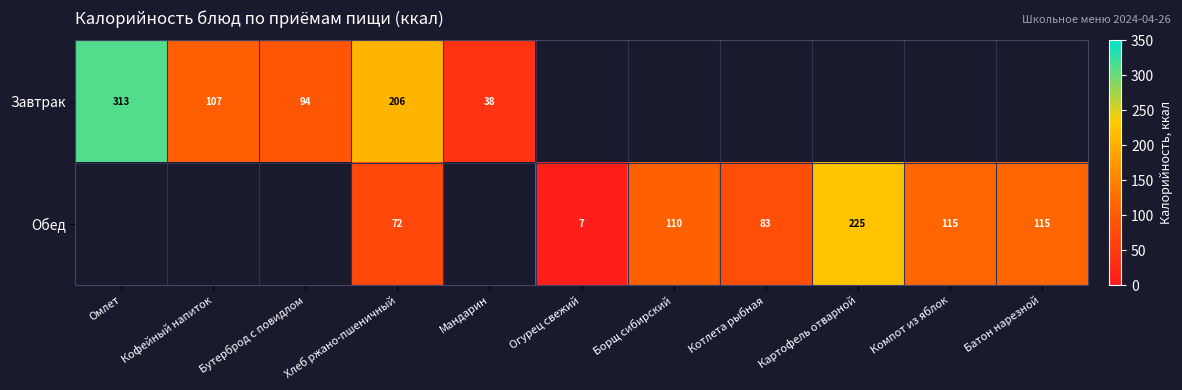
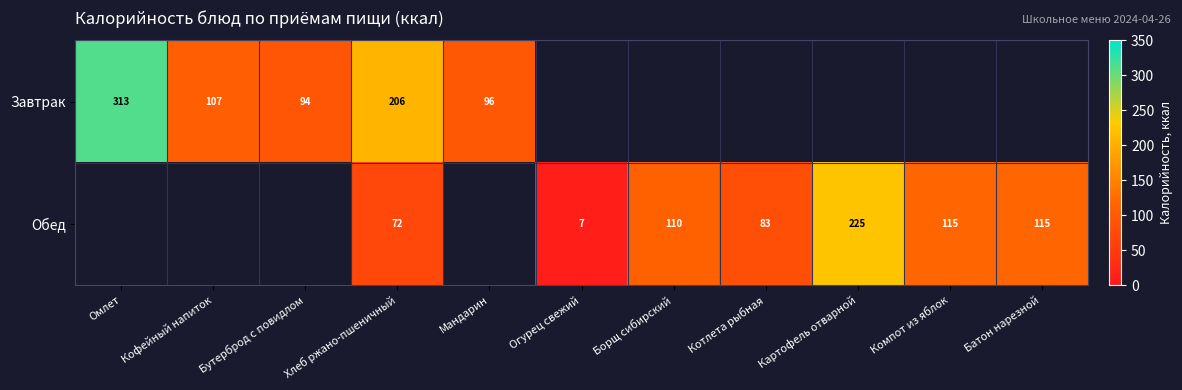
  {
    "Завтрак": {
      "Омлет": 313,
      "Кофейный напиток": 107,
      "Бутерброд с повидлом": 94,
      "Хлеб ржано-пшеничный": 206,
-     "Мандарин": 38
+     "Мандарин": 96
    },
    "Обед": {
      "Хлеб ржано-пшеничный": 72,
      "Огурец свежий": 7,
      "Борщ сибирский": 110,
      "Котлета рыбная": 83,
      "Картофель отварной": 225,
      "Компот из яблок": 115,
      "Батон нарезной": 115
    }
  }
